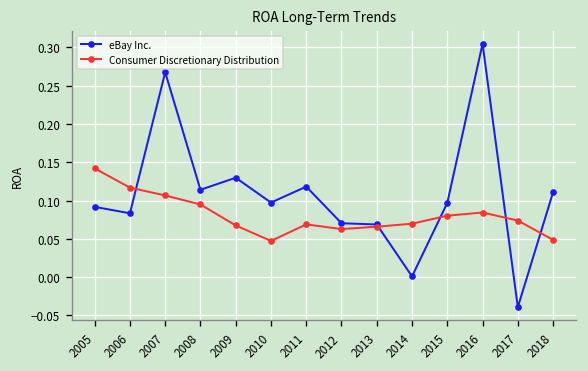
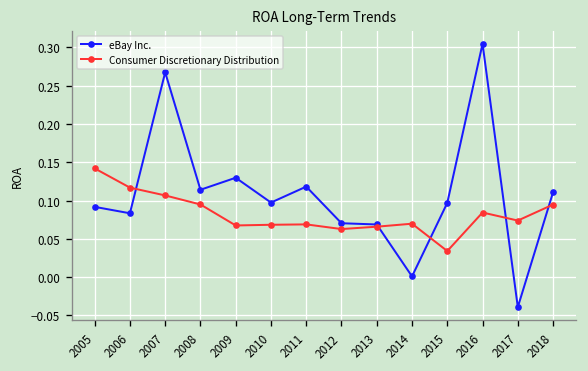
  {
    "eBay Inc.": {
      "2005": 0.09,
      "2006": 0.08,
      "2007": 0.27,
      "2008": 0.11,
      "2009": 0.13,
      "2010": 0.10,
      "2011": 0.12,
      "2012": 0.07,
      "2014": 0.00,
      "2015": 0.10,
      "2016": 0.30,
      "2017": -0.04,
      "2018": 0.11
    },
    "Consumer Discretionary Distribution": {
      "2005": 0.14,
      "2006": 0.12,
      "2007": 0.11,
      "2008": 0.09,
      "2009": 0.07,
-     "2010": 0.05,
+     "2010": 0.07,
      "2011": 0.07,
      "2012": 0.06,
      "2014": 0.07,
-     "2015": 0.08,
+     "2015": 0.03,
      "2016": 0.08,
      "2017": 0.07,
-     "2018": 0.05
+     "2018": 0.09
    }
  }
